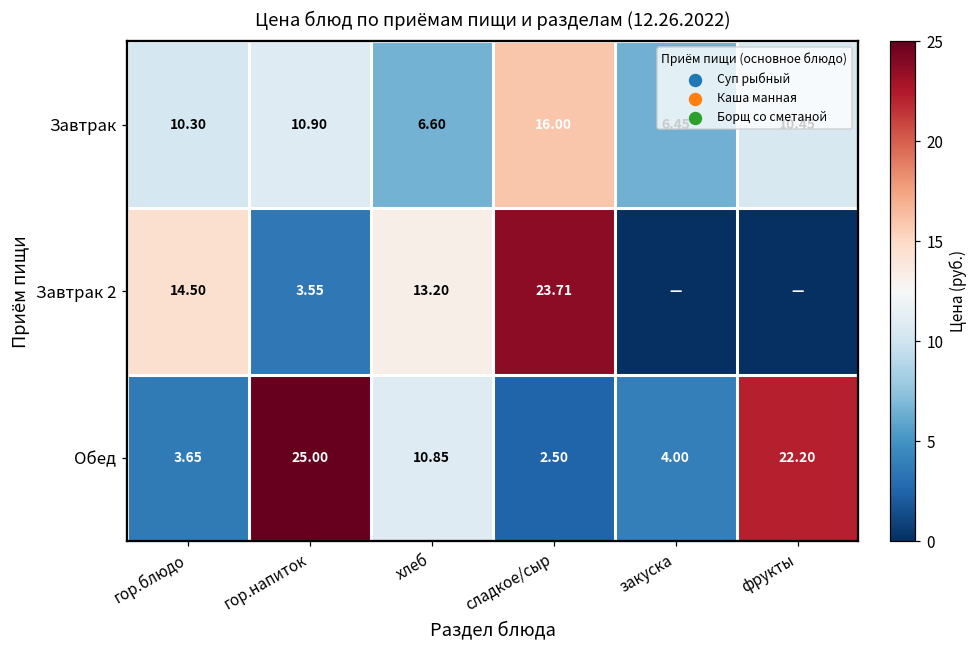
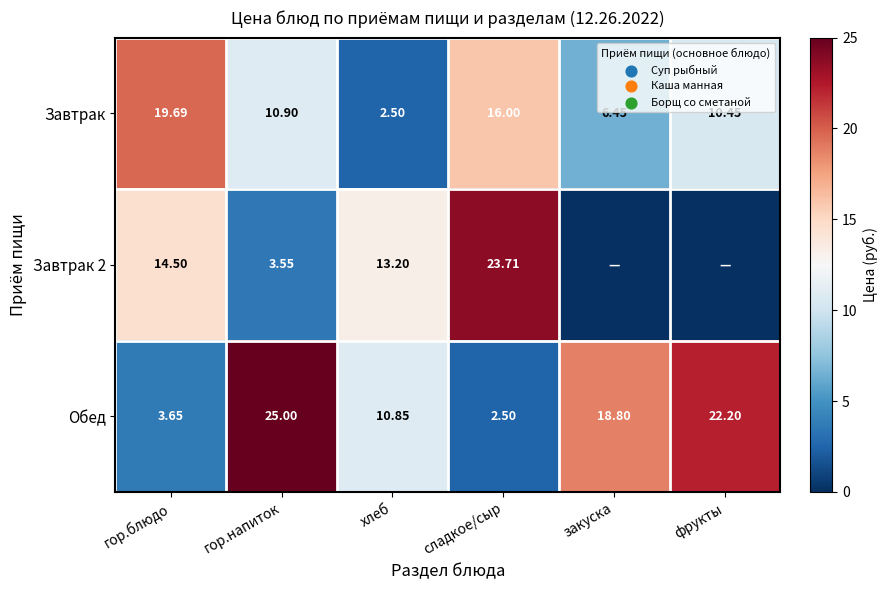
  {
    "Завтрак": {
-     "гор.блюдо": 10.30,
+     "гор.блюдо": 19.69,
      "гор.напиток": 10.90,
-     "хлеб": 6.60,
+     "хлеб": 2.50,
      "сладкое/сыр": 16.00
    },
    "Завтрак 2": {
      "гор.блюдо": 14.50,
      "гор.напиток": 3.55,
      "хлеб": 13.20,
      "сладкое/сыр": 23.71
    },
    "Обед": {
      "гор.блюдо": 3.65,
      "гор.напиток": 25.00,
      "хлеб": 10.85,
      "сладкое/сыр": 2.50,
-     "закуска": 4.00,
+     "закуска": 18.80,
      "фрукты": 22.20
    }
  }
